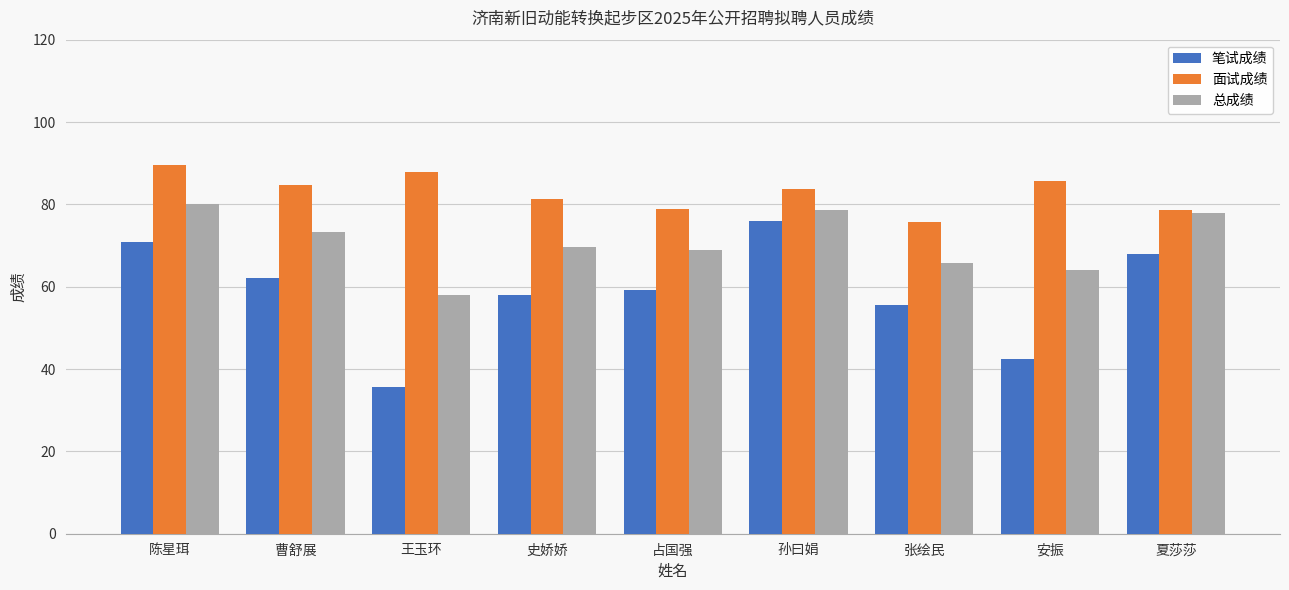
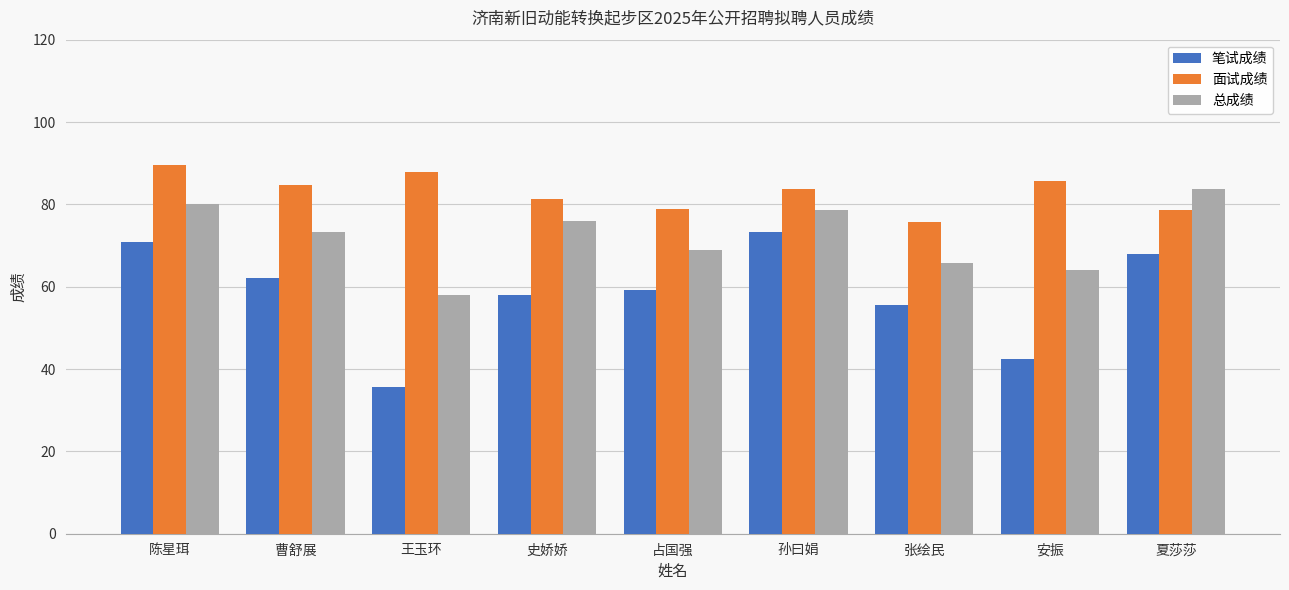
  {
    "笔试成绩": {
      "陈星珥": 71,
      "曹舒展": 62,
      "王玉环": 36,
      "史娇娇": 58,
      "占国强": 59,
-     "孙曰娟": 76,
+     "孙曰娟": 73,
      "张绘民": 56,
      "安振": 42,
      "夏莎莎": 68
    },
    "面试成绩": {
      "陈星珥": 89,
      "曹舒展": 85,
      "王玉环": 88,
      "史娇娇": 81,
      "占国强": 79,
      "孙曰娟": 84,
      "张绘民": 76,
      "安振": 86,
      "夏莎莎": 79
    },
    "总成绩": {
      "陈星珥": 80,
      "曹舒展": 73,
      "王玉环": 58,
-     "史娇娇": 70,
+     "史娇娇": 76,
      "占国强": 69,
      "孙曰娟": 79,
      "张绘民": 66,
      "安振": 64,
-     "夏莎莎": 78
+     "夏莎莎": 84
    }
  }
